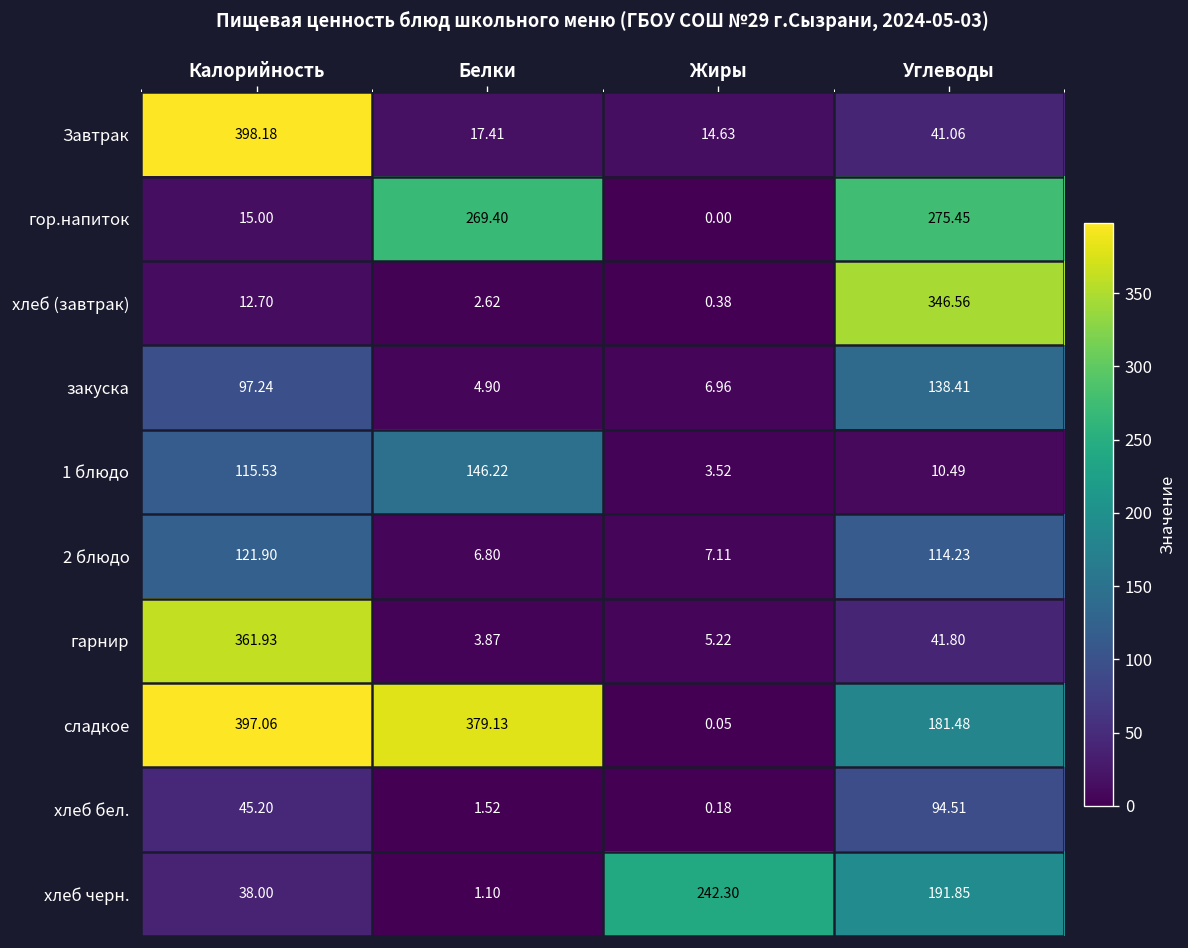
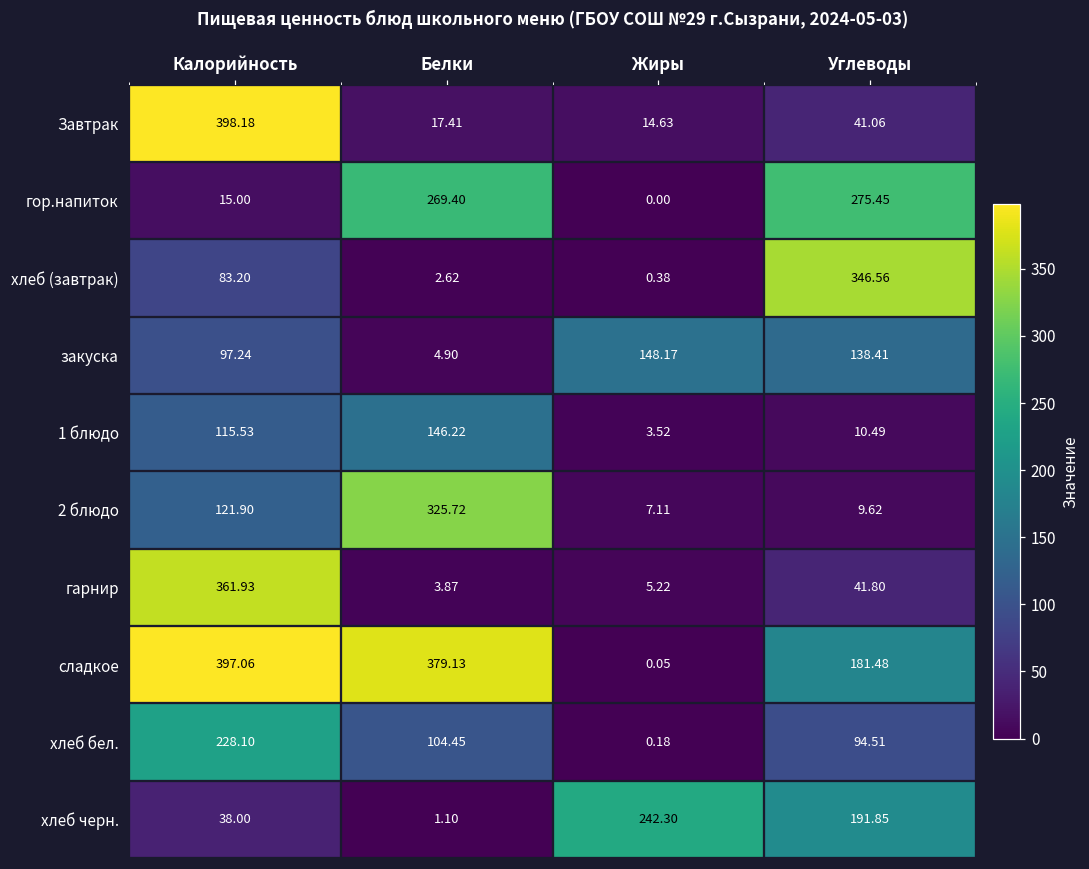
  {
    "Завтрак": {
      "Калорийность": 398.18,
      "Белки": 17.41,
      "Жиры": 14.63,
      "Углеводы": 41.06
    },
    "гор.напиток": {
      "Калорийность": 15.00,
      "Белки": 269.40,
      "Жиры": 0.00,
      "Углеводы": 275.45
    },
    "хлеб (завтрак)": {
-     "Калорийность": 12.70,
+     "Калорийность": 83.20,
      "Белки": 2.62,
      "Жиры": 0.38,
      "Углеводы": 346.56
    },
    "закуска": {
      "Калорийность": 97.24,
      "Белки": 4.90,
-     "Жиры": 6.96,
+     "Жиры": 148.17,
      "Углеводы": 138.41
    },
    "1 блюдо": {
      "Калорийность": 115.53,
      "Белки": 146.22,
      "Жиры": 3.52,
      "Углеводы": 10.49
    },
    "2 блюдо": {
      "Калорийность": 121.90,
-     "Белки": 6.80,
+     "Белки": 325.72,
      "Жиры": 7.11,
-     "Углеводы": 114.23
+     "Углеводы": 9.62
    },
    "гарнир": {
      "Калорийность": 361.93,
      "Белки": 3.87,
      "Жиры": 5.22,
      "Углеводы": 41.80
    },
    "сладкое": {
      "Калорийность": 397.06,
      "Белки": 379.13,
      "Жиры": 0.05,
      "Углеводы": 181.48
    },
    "хлеб бел.": {
-     "Калорийность": 45.20,
-     "Белки": 1.52,
+     "Калорийность": 228.10,
+     "Белки": 104.45,
      "Жиры": 0.18,
      "Углеводы": 94.51
    },
    "хлеб черн.": {
      "Калорийность": 38.00,
      "Белки": 1.10,
      "Жиры": 242.30,
      "Углеводы": 191.85
    }
  }
